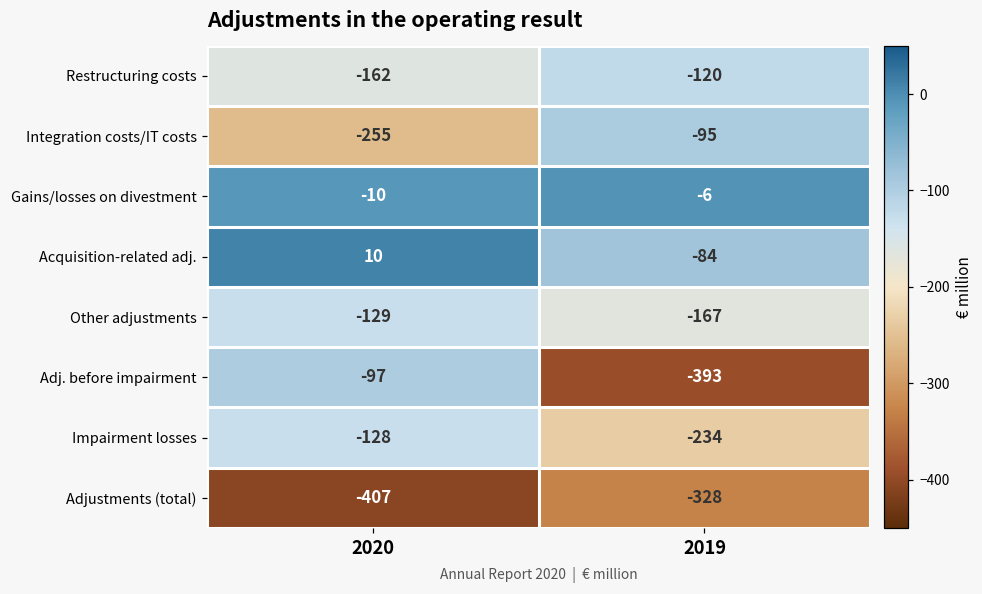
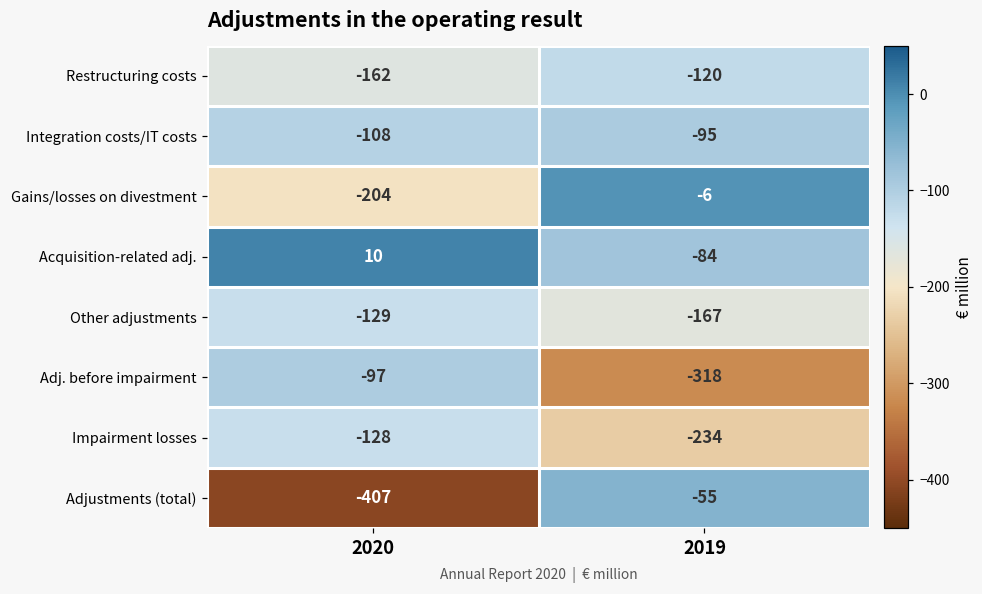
  {
    "Restructuring costs": {
      "2020": -162,
      "2019": -120
    },
    "Integration costs/IT costs": {
-     "2020": -255,
+     "2020": -108,
      "2019": -95
    },
    "Gains/losses on divestment": {
-     "2020": -10,
+     "2020": -204,
      "2019": -6
    },
    "Acquisition-related adj.": {
      "2020": 10,
      "2019": -84
    },
    "Other adjustments": {
      "2020": -129,
      "2019": -167
    },
    "Adj. before impairment": {
      "2020": -97,
-     "2019": -393
+     "2019": -318
    },
    "Impairment losses": {
      "2020": -128,
      "2019": -234
    },
    "Adjustments (total)": {
      "2020": -407,
-     "2019": -328
+     "2019": -55
    }
  }
